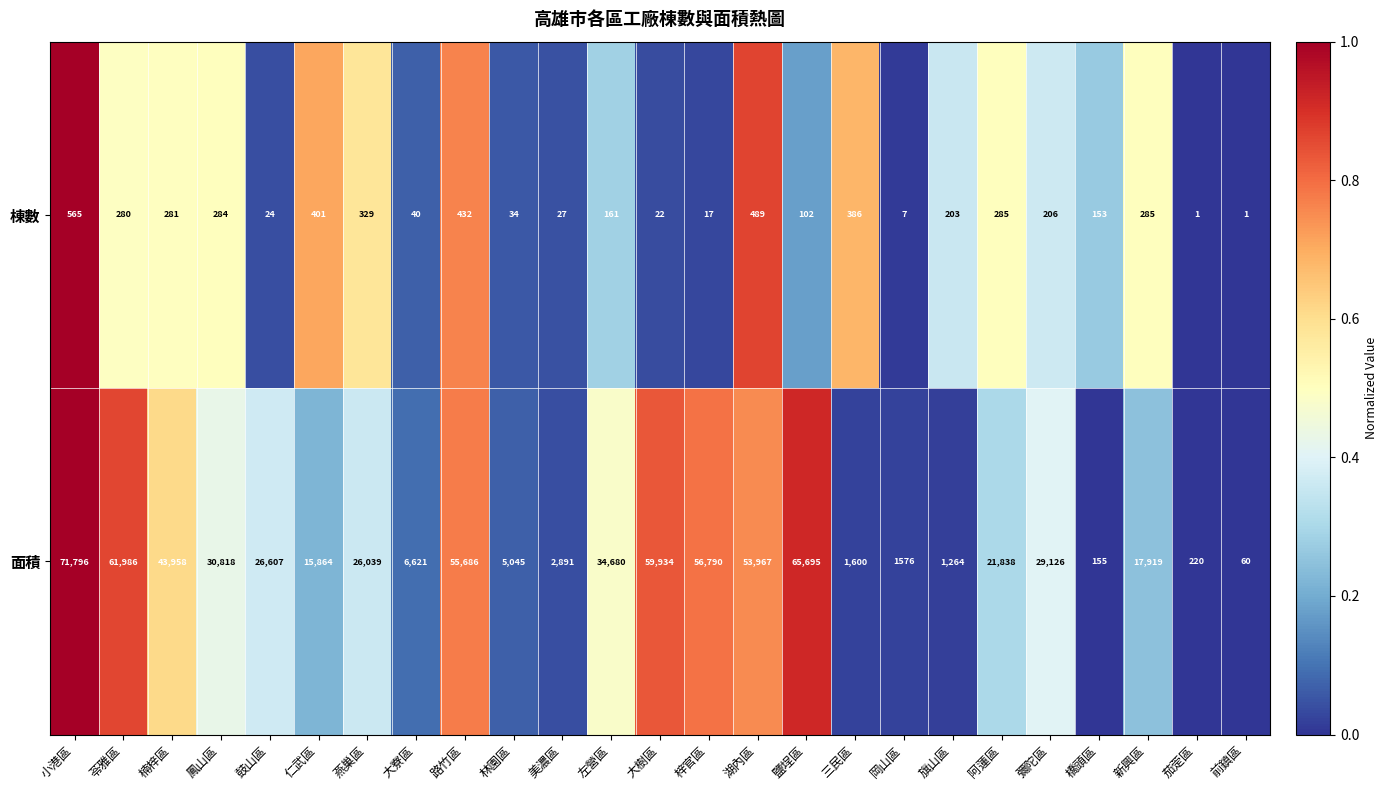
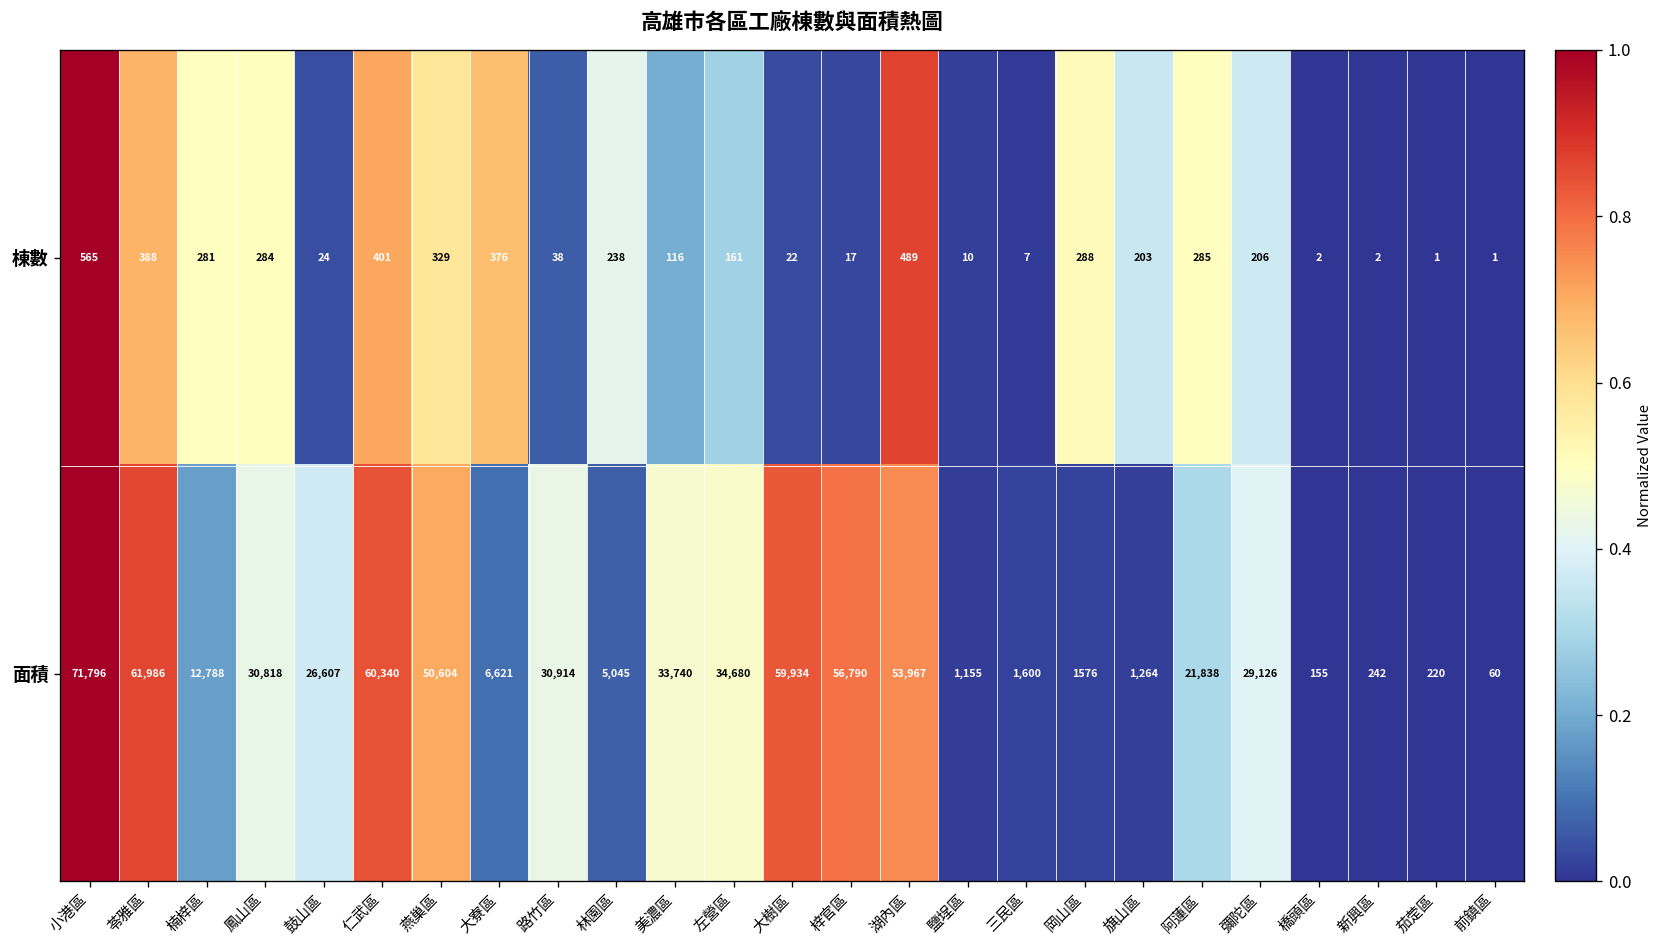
  {
    "棟數": {
      "小港區": "565",
-     "苓雅區": "280",
+     "苓雅區": "388",
      "楠梓區": "281",
      "鳳山區": "284",
      "鼓山區": "24",
      "仁武區": "401",
      "燕巢區": "329",
-     "大寮區": "40",
-     "路竹區": "432",
-     "林園區": "34",
-     "美濃區": "27",
+     "大寮區": "376",
+     "路竹區": "38",
+     "林園區": "238",
+     "美濃區": "116",
      "左營區": "161",
      "大樹區": "22",
      "梓官區": "17",
      "湖內區": "489",
-     "鹽埕區": "102",
-     "三民區": "386",
-     "岡山區": "7",
+     "鹽埕區": "10",
+     "三民區": "7",
+     "岡山區": "288",
      "旗山區": "203",
      "阿蓮區": "285",
      "彌陀區": "206",
-     "橋頭區": "153",
-     "新興區": "285",
+     "橋頭區": "2",
+     "新興區": "2",
      "茄萣區": "1",
      "前鎮區": "1"
    },
    "面積": {
      "小港區": "71,796",
      "苓雅區": "61,986",
-     "楠梓區": "43,958",
+     "楠梓區": "12,788",
      "鳳山區": "30,818",
      "鼓山區": "26,607",
-     "仁武區": "15,864",
-     "燕巢區": "26,039",
+     "仁武區": "60,340",
+     "燕巢區": "50,604",
      "大寮區": "6,621",
-     "路竹區": "55,686",
+     "路竹區": "30,914",
      "林園區": "5,045",
-     "美濃區": "2,891",
+     "美濃區": "33,740",
      "左營區": "34,680",
      "大樹區": "59,934",
      "梓官區": "56,790",
      "湖內區": "53,967",
-     "鹽埕區": "65,695",
+     "鹽埕區": "1,155",
      "三民區": "1,600",
      "岡山區": "1576",
      "旗山區": "1,264",
      "阿蓮區": "21,838",
      "彌陀區": "29,126",
      "橋頭區": "155",
-     "新興區": "17,919",
+     "新興區": "242",
      "茄萣區": "220",
      "前鎮區": "60"
    }
  }
